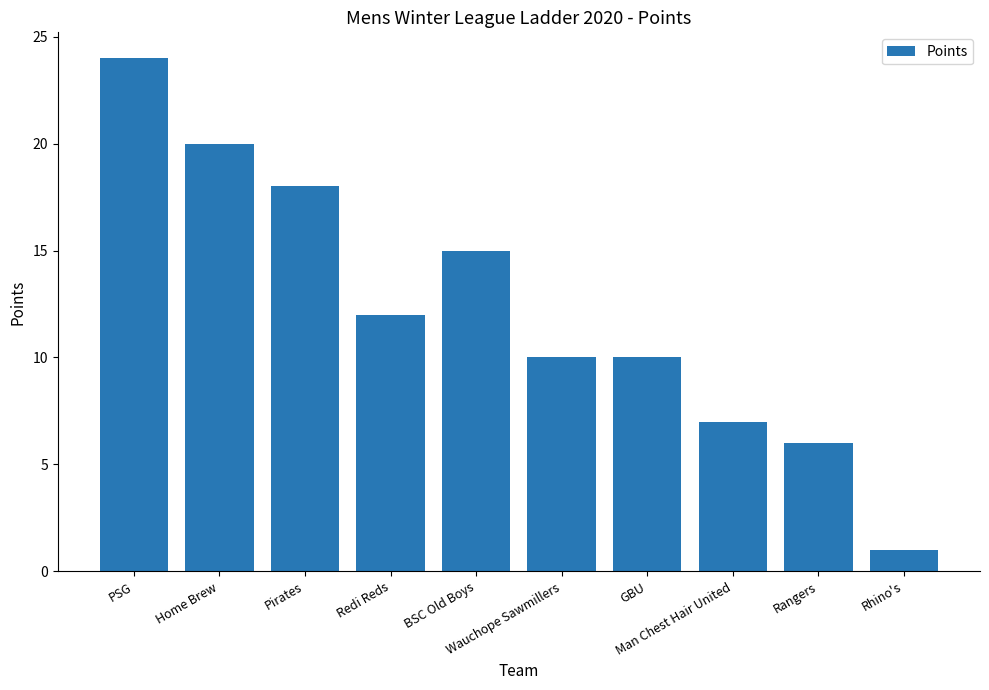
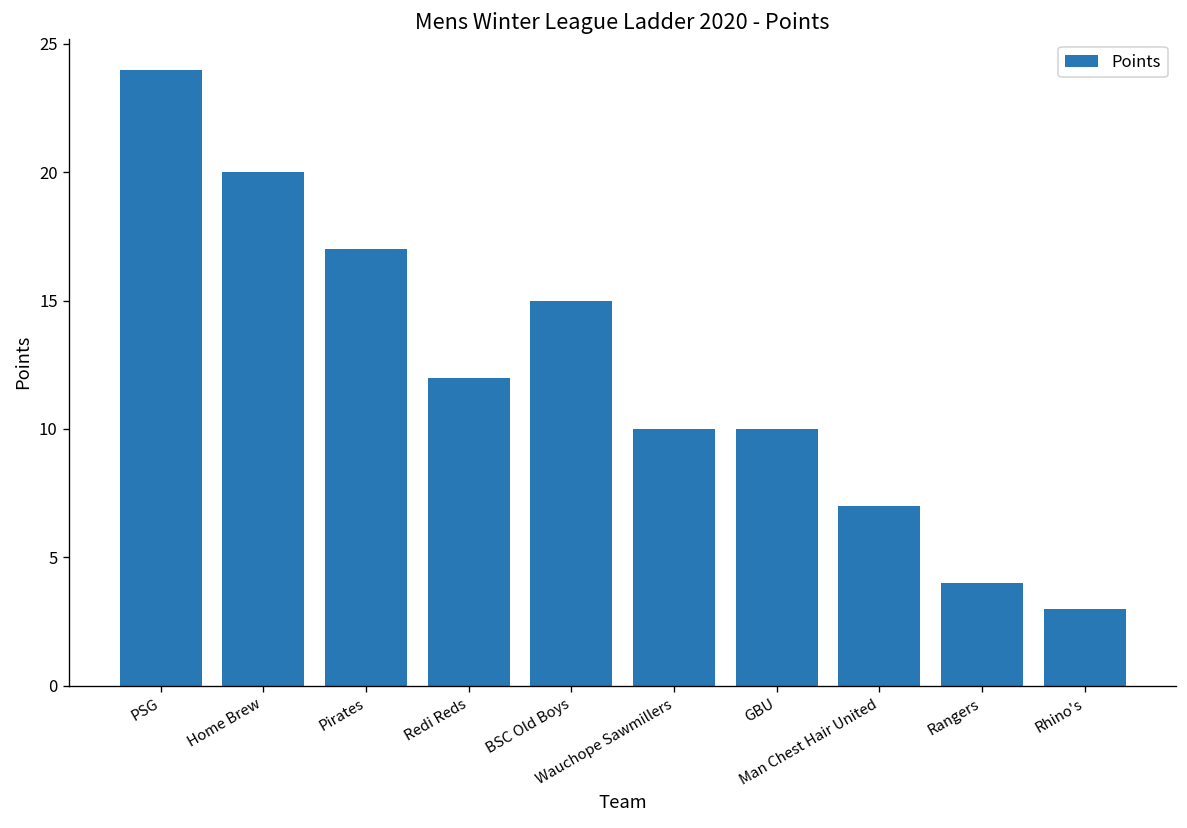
  {
    "PSG": 24,
    "Home Brew": 20,
-   "Pirates": 18,
+   "Pirates": 17,
    "Redi Reds": 12,
    "BSC Old Boys": 15,
    "Wauchope Sawmillers": 10,
    "GBU": 10,
    "Man Chest Hair United": 7,
-   "Rangers": 6,
-   "Rhino's": 1
+   "Rangers": 4,
+   "Rhino's": 3
  }
